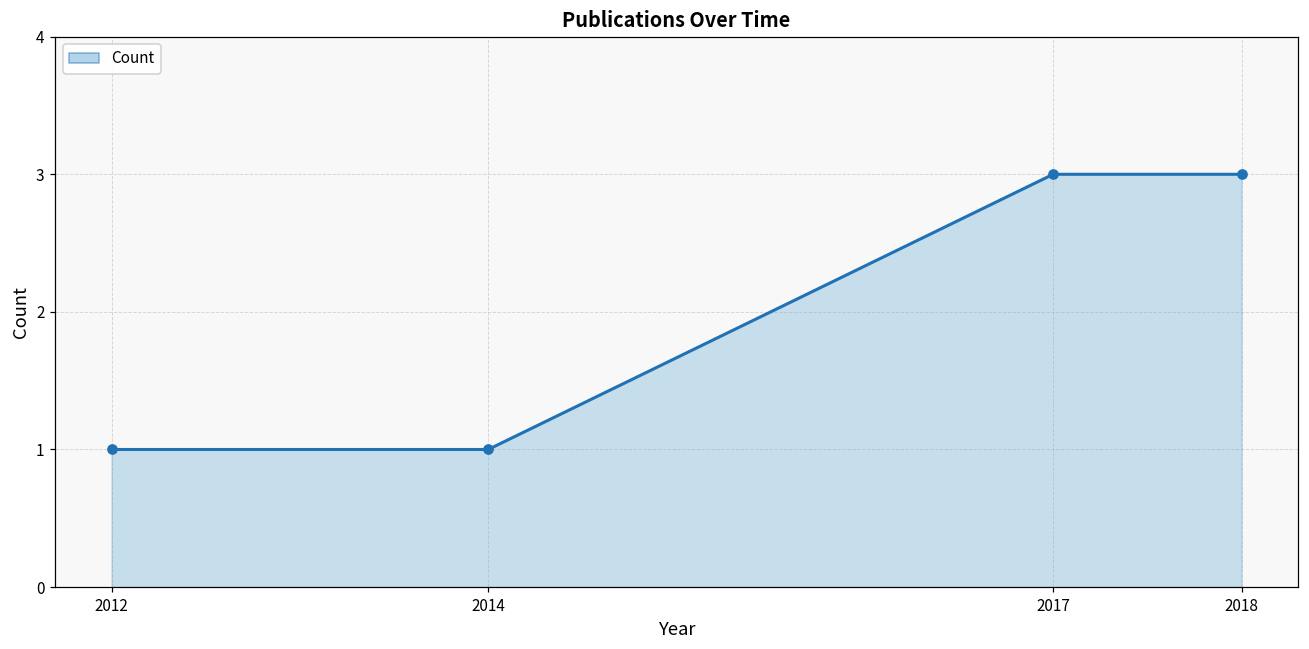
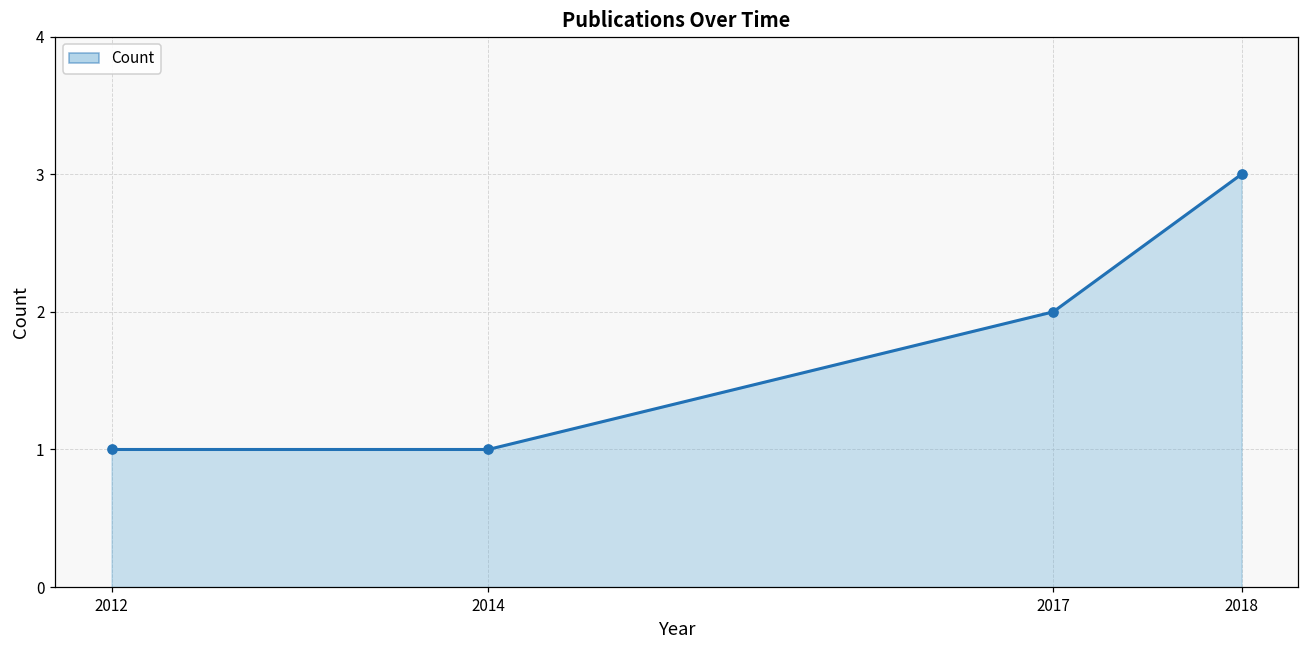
  {
    "2012": 1,
    "2014": 1,
-   "2017": 3,
+   "2017": 2,
    "2018": 3
  }
